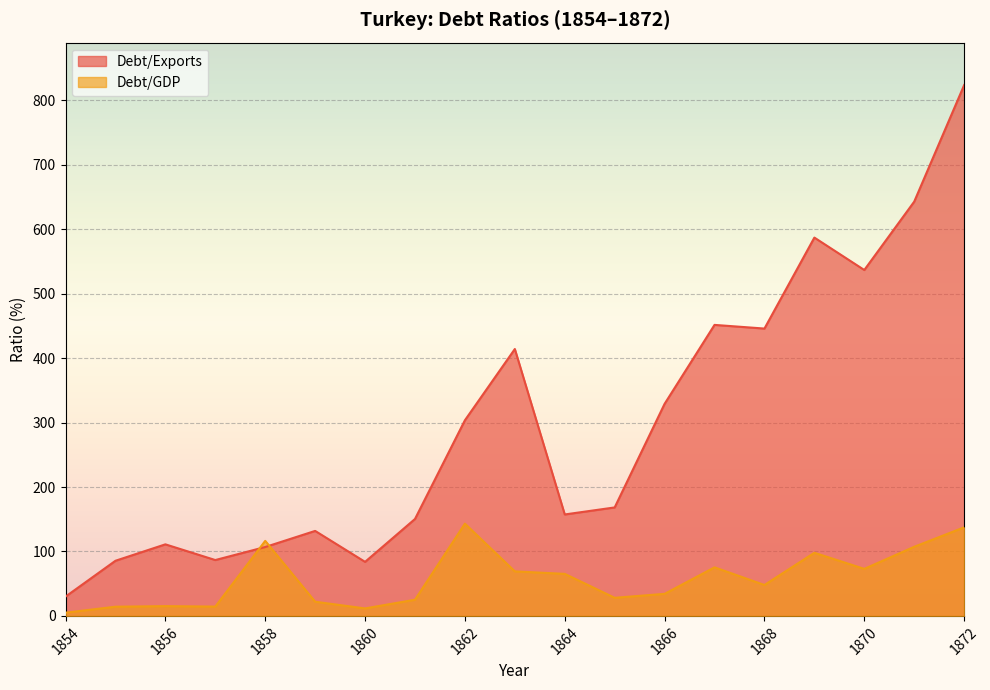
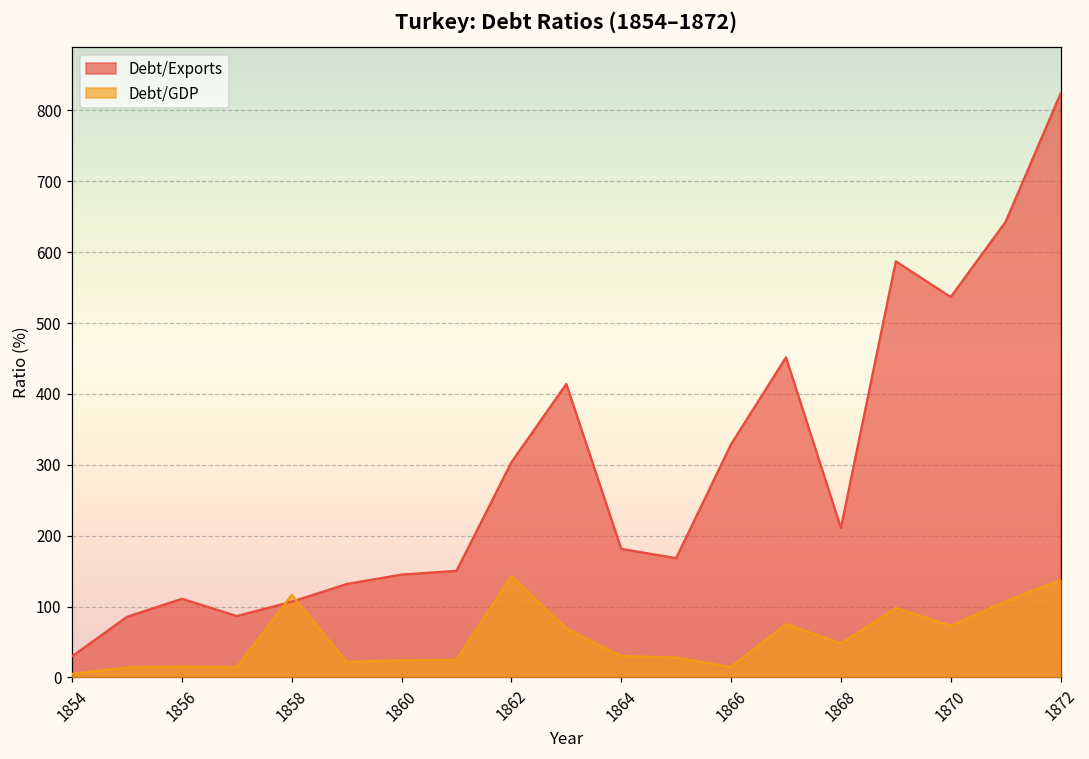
  {
    "Debt/Exports": {
      "1854": 30,
      "1856": 110,
      "1858": 110,
-     "1860": 80,
+     "1860": 150,
      "1862": 300,
-     "1864": 160,
+     "1864": 180,
      "1866": 330,
-     "1868": 450,
+     "1868": 210,
      "1870": 540,
      "1872": 820
    },
    "Debt/GDP": {
      "1854": 0,
      "1856": 20,
      "1858": 120,
-     "1860": 10,
+     "1860": 20,
      "1862": 140,
-     "1864": 70,
-     "1866": 30,
+     "1864": 30,
+     "1866": 10,
      "1868": 50,
      "1870": 70,
      "1872": 140
    }
  }
